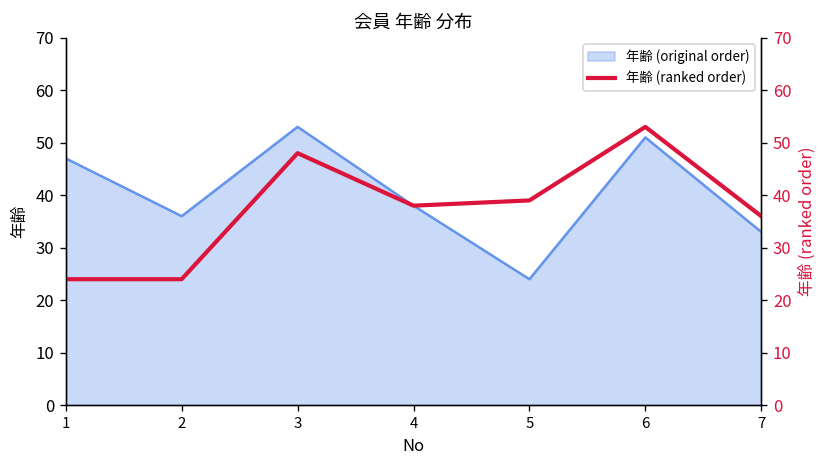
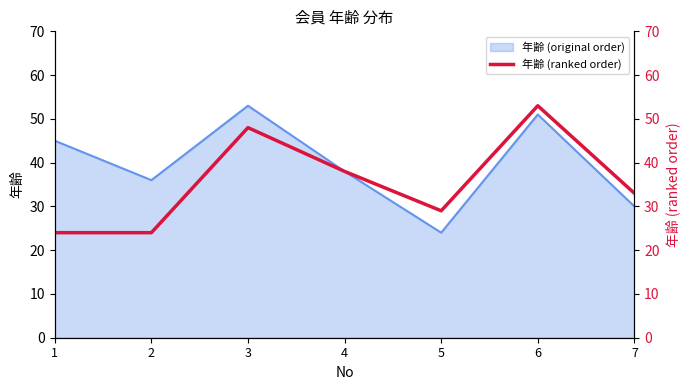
  {
    "年齢 (original order)": {
-     "1": 47,
+     "1": 45,
      "2": 36,
      "3": 53,
      "4": 38,
      "5": 24,
      "6": 51,
-     "7": 33
+     "7": 30
    },
    "年齢 (ranked order)": {
      "1": 24,
      "2": 24,
      "3": 48,
      "4": 38,
-     "5": 39,
+     "5": 29,
      "6": 53,
-     "7": 36
+     "7": 33
    }
  }
